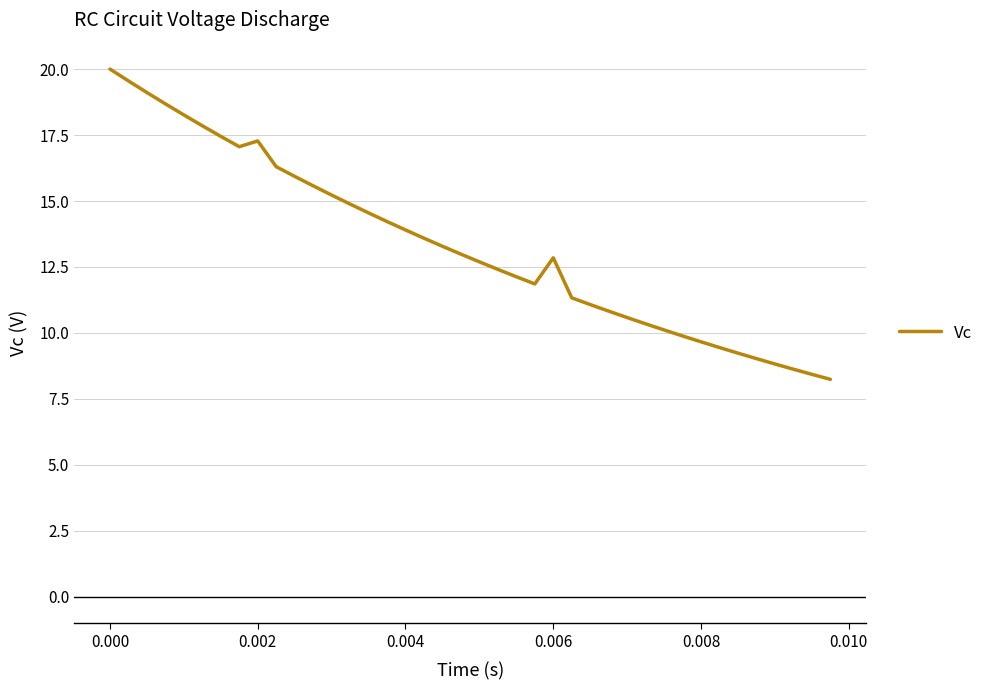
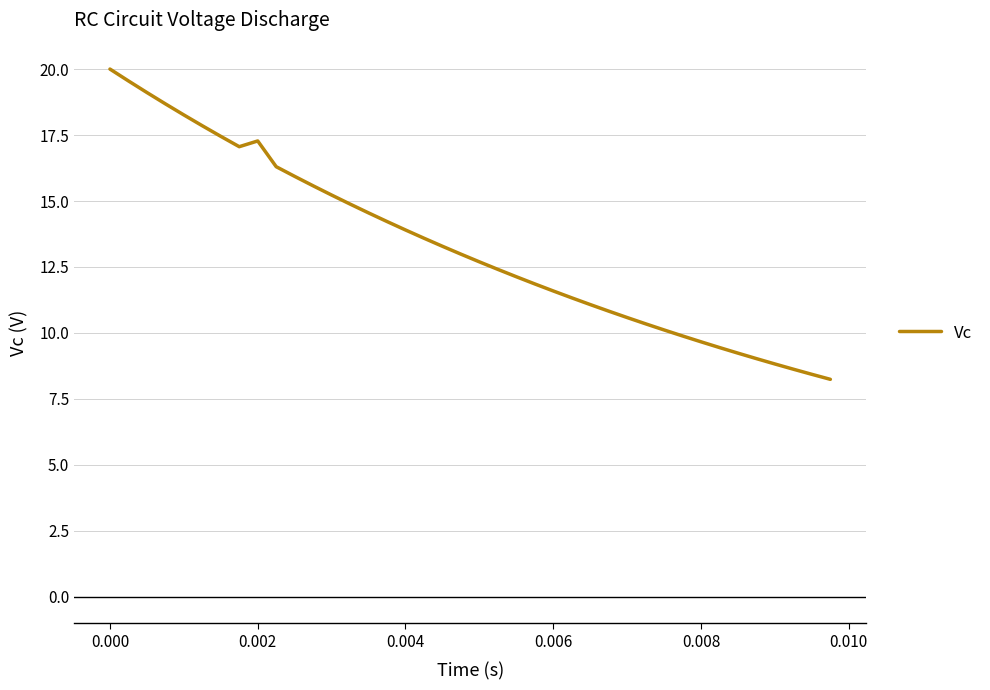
  {
    "0.000": 20.0,
    "0.002": 17.3,
    "0.004": 13.9,
-   "0.006": 12.8,
+   "0.006": 11.6,
    "0.008": 9.7
  }
